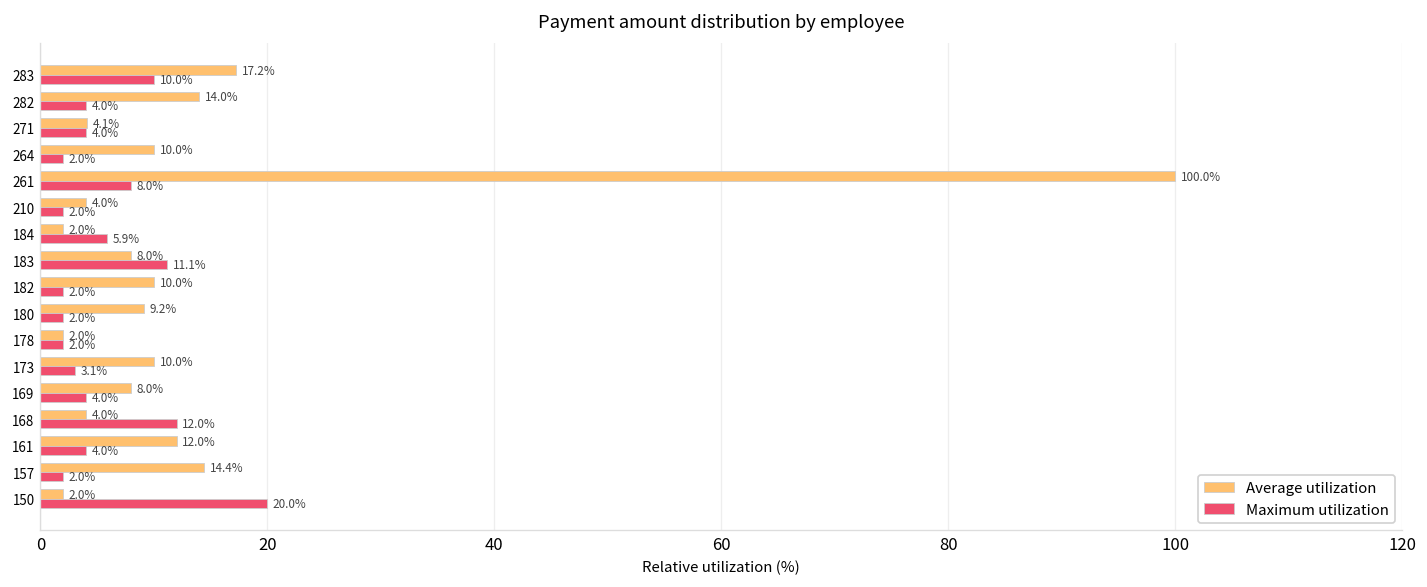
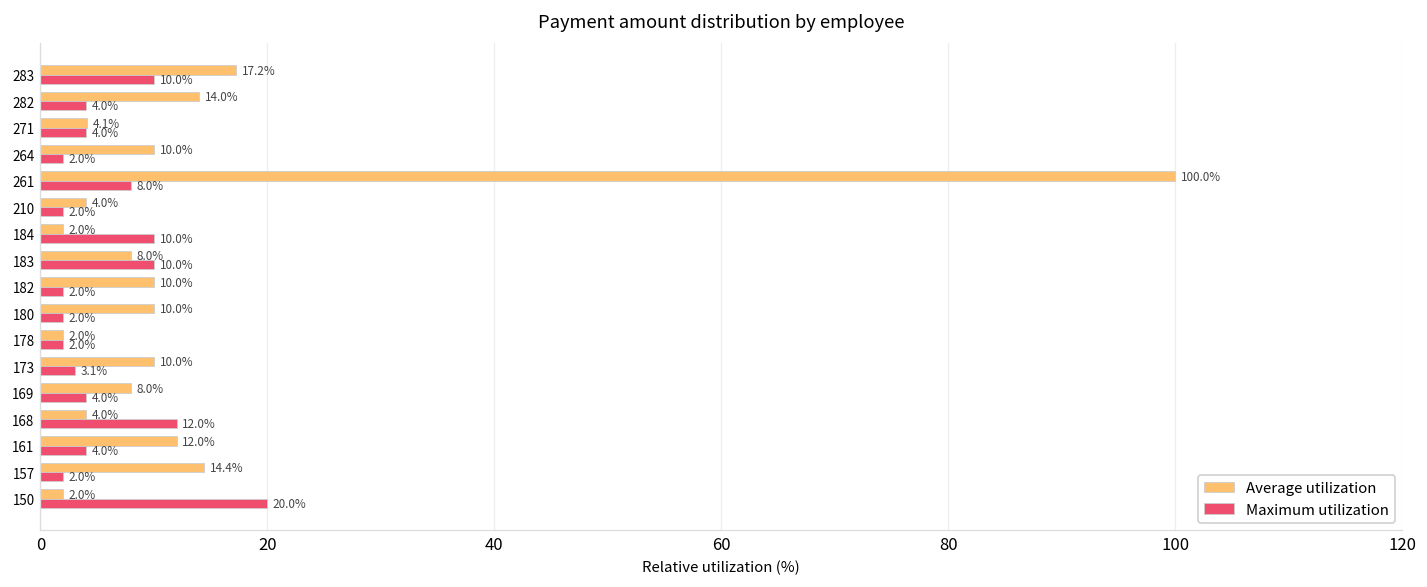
  {
    "Average utilization": {
      "283": "17.2%",
      "282": "14.0%",
      "264": "10.0%",
      "261": "100.0%",
      "210": "4.0%",
      "184": "2.0%",
      "183": "8.0%",
      "182": "10.0%",
-     "180": "9.2%",
+     "180": "10.0%",
      "173": "10.0%",
      "169": "8.0%",
      "168": "4.0%",
      "161": "12.0%",
      "157": "14.4%",
      "150": "2.0%"
    },
    "Maximum utilization": {
      "283": "10.0%",
      "282": "4.0%",
      "264": "2.0%",
      "261": "8.0%",
      "210": "2.0%",
-     "184": "5.9%",
-     "183": "11.1%",
+     "184": "10.0%",
+     "183": "10.0%",
      "182": "2.0%",
      "180": "2.0%",
      "173": "3.1%",
      "169": "4.0%",
      "168": "12.0%",
      "161": "4.0%",
      "157": "2.0%",
      "150": "20.0%"
    }
  }
